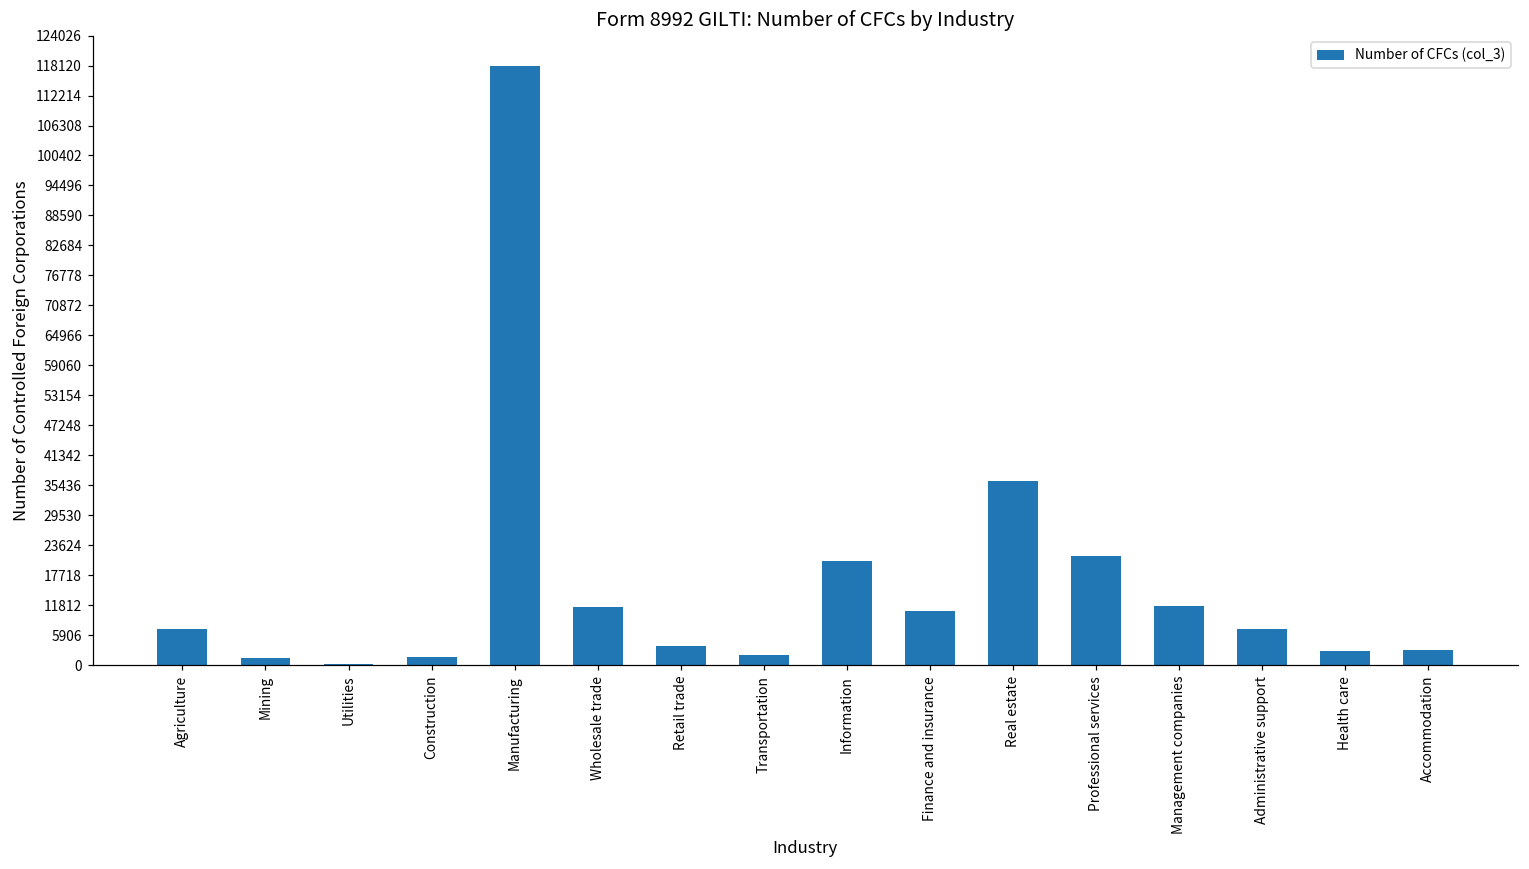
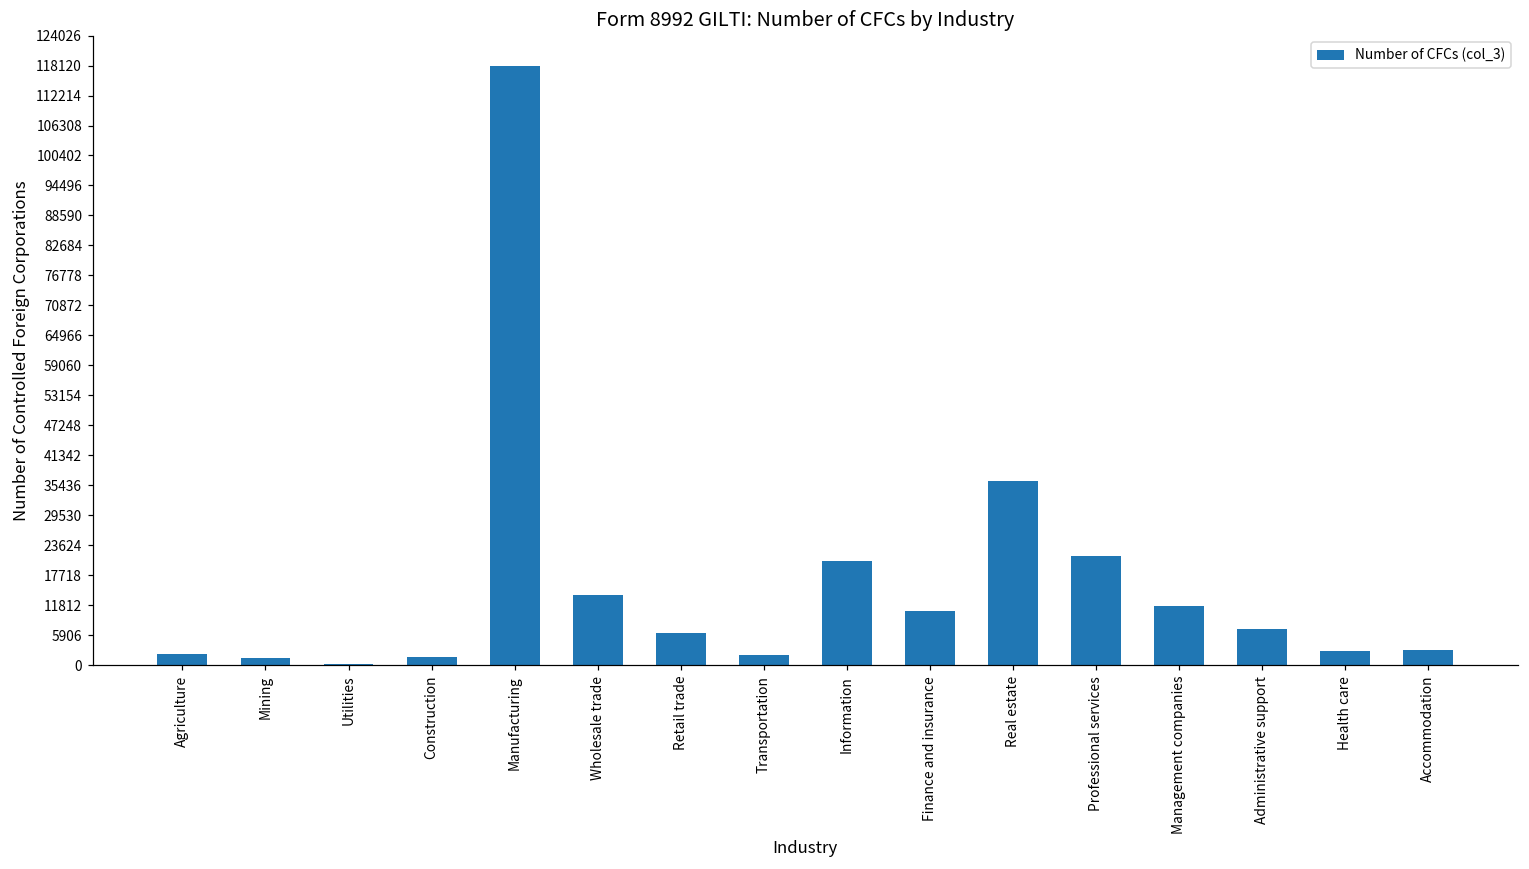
  {
-   "Agriculture": 7000,
+   "Agriculture": 2000,
    "Mining": 1000,
    "Construction": 2000,
    "Manufacturing": 118000,
-   "Wholesale trade": 12000,
-   "Retail trade": 4000,
+   "Wholesale trade": 14000,
+   "Retail trade": 6000,
    "Transportation": 2000,
    "Information": 21000,
    "Finance and insurance": 11000,
    "Real estate": 36000,
    "Professional services": 22000,
    "Management companies": 12000,
    "Administrative support": 7000,
    "Health care": 3000,
    "Accommodation": 3000
  }
